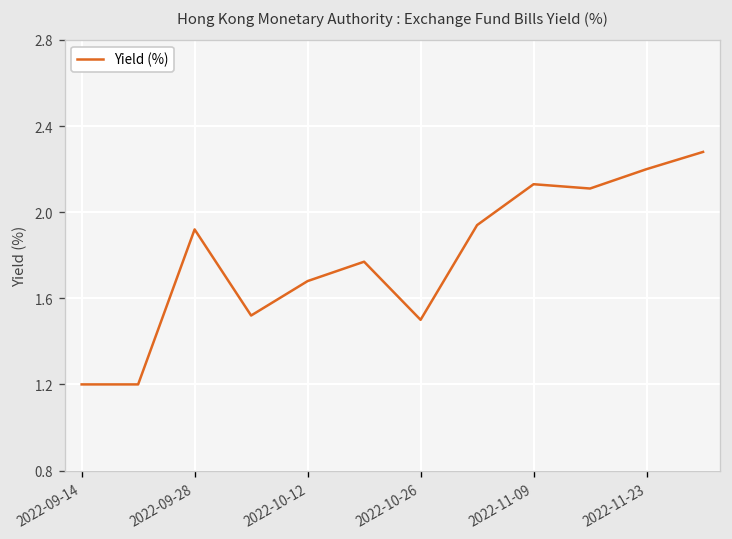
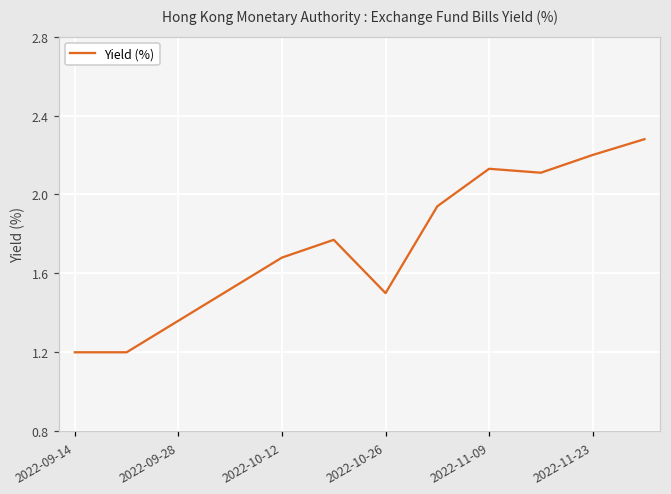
  {
    "2022-09-14": 1.20,
-   "2022-09-28": 1.92,
+   "2022-09-28": 1.36,
    "2022-10-12": 1.68,
    "2022-10-26": 1.50,
    "2022-11-09": 2.13,
    "2022-11-23": 2.20
  }
